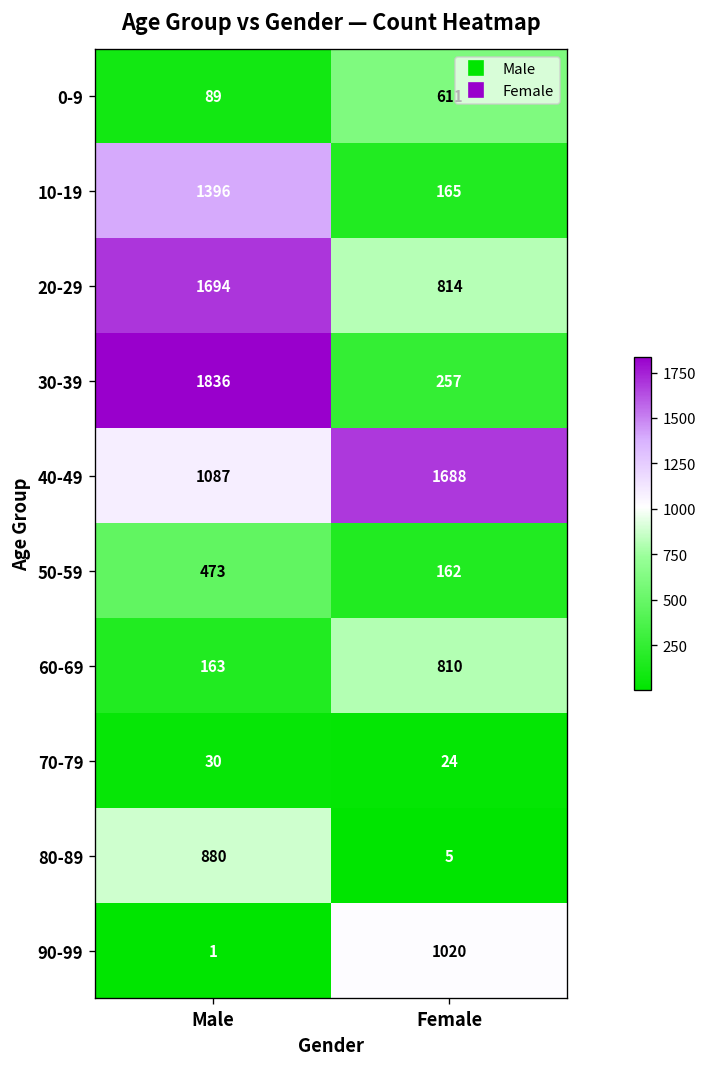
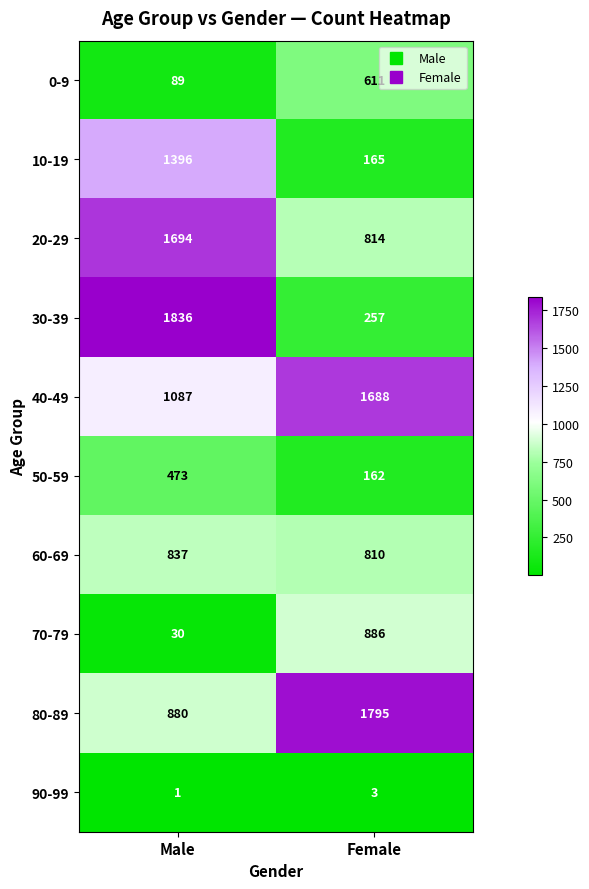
  {
    "0-9": {
      "Male": 89
    },
    "10-19": {
      "Male": 1396,
      "Female": 165
    },
    "20-29": {
      "Male": 1694,
      "Female": 814
    },
    "30-39": {
      "Male": 1836,
      "Female": 257
    },
    "40-49": {
      "Male": 1087,
      "Female": 1688
    },
    "50-59": {
      "Male": 473,
      "Female": 162
    },
    "60-69": {
-     "Male": 163,
+     "Male": 837,
      "Female": 810
    },
    "70-79": {
      "Male": 30,
-     "Female": 24
+     "Female": 886
    },
    "80-89": {
      "Male": 880,
-     "Female": 5
+     "Female": 1795
    },
    "90-99": {
      "Male": 1,
-     "Female": 1020
+     "Female": 3
    }
  }
